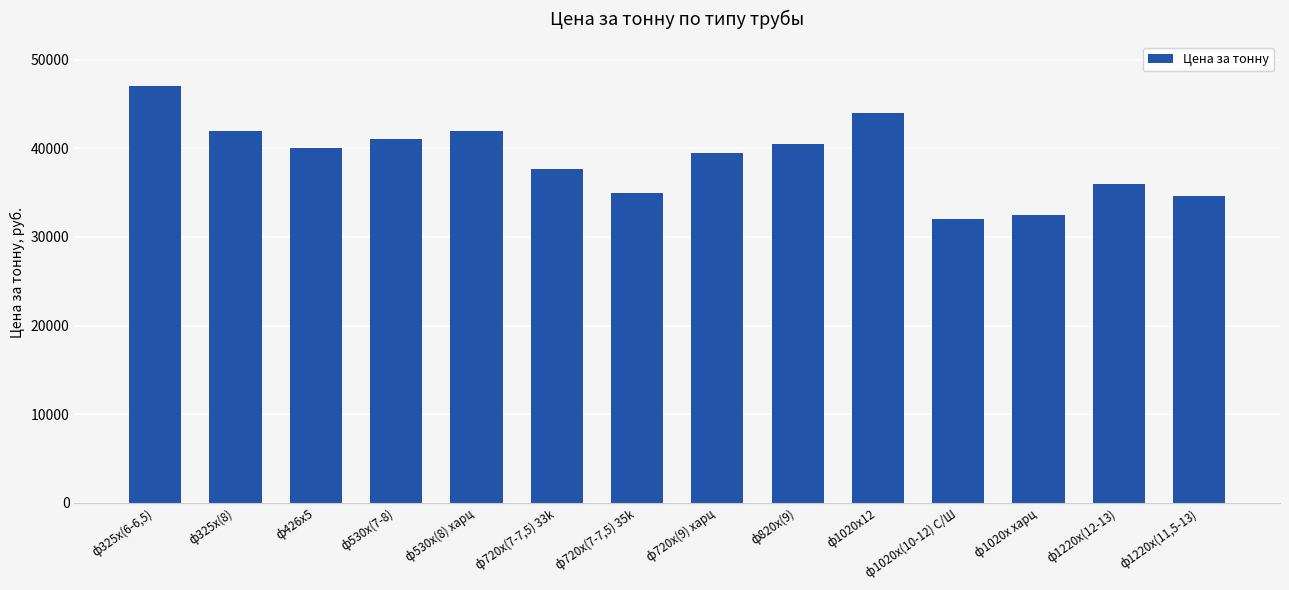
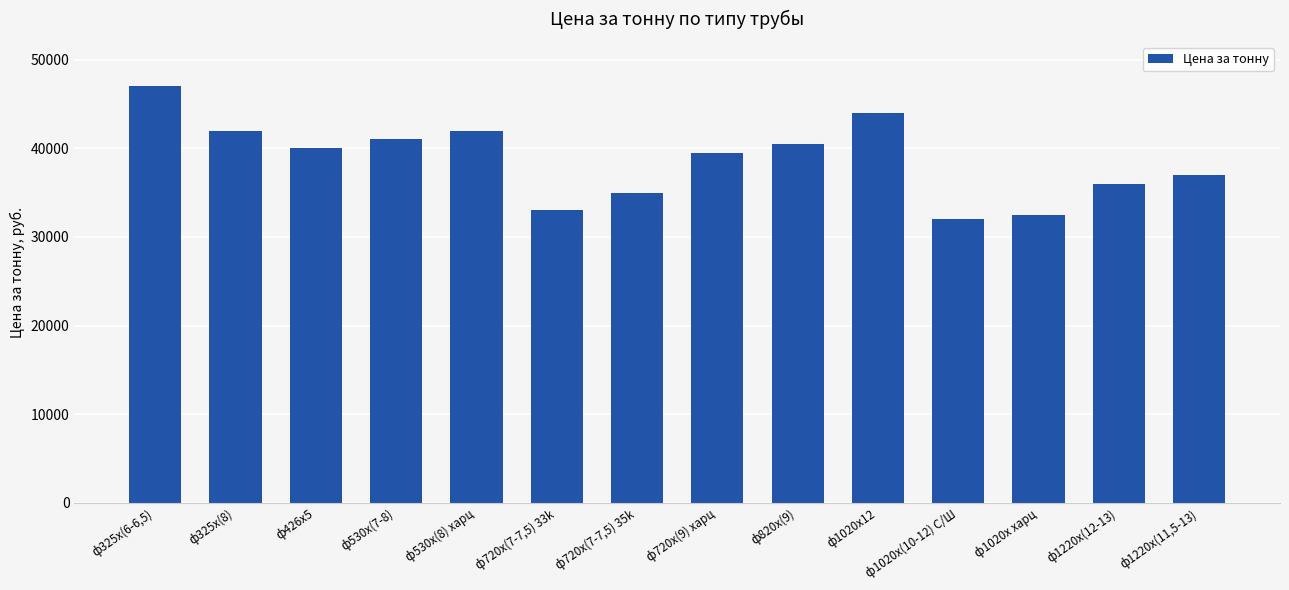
  {
    "ф325х(6-6,5)": 47000,
    "ф325х(8)": 42000,
    "ф426х5": 40000,
    "ф530х(7-8)": 41000,
    "ф530х(8) харц": 42000,
-   "ф720х(7-7,5) 33k": 38000,
+   "ф720х(7-7,5) 33k": 33000,
    "ф720х(7-7,5) 35k": 35000,
    "ф720х(9) харц": 40000,
    "ф820х(9)": 40000,
    "ф1020х12": 44000,
    "ф1020х(10-12) С/Ш": 32000,
    "ф1020х харц": 33000,
    "ф1220х(12-13)": 36000,
-   "ф1220х(11,5-13)": 35000
+   "ф1220х(11,5-13)": 37000
  }
